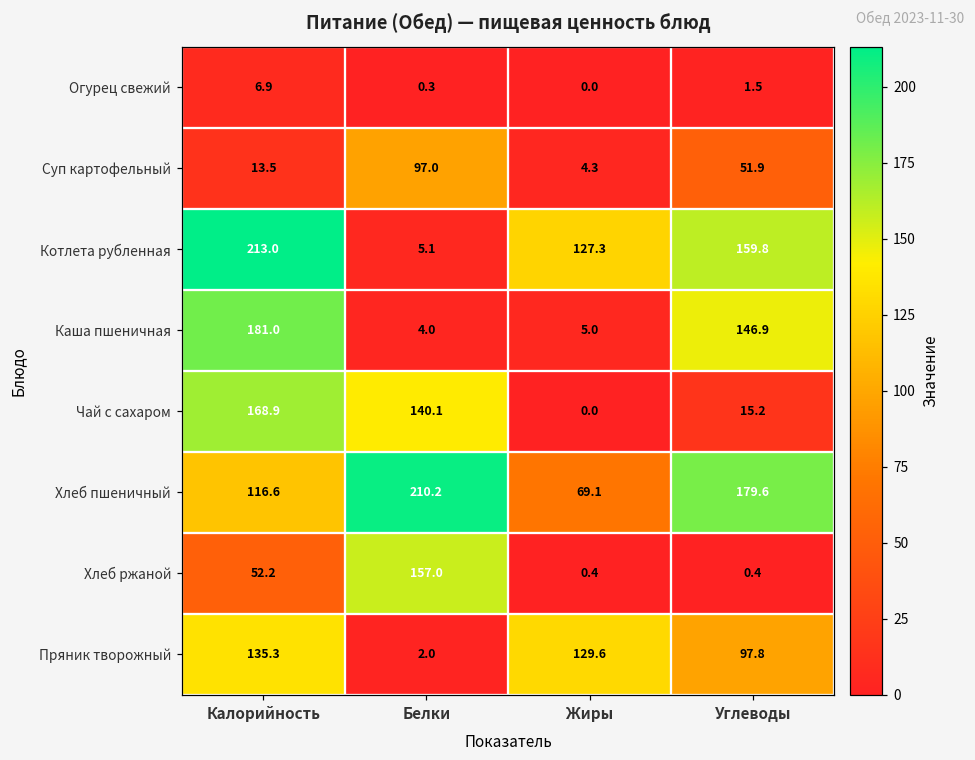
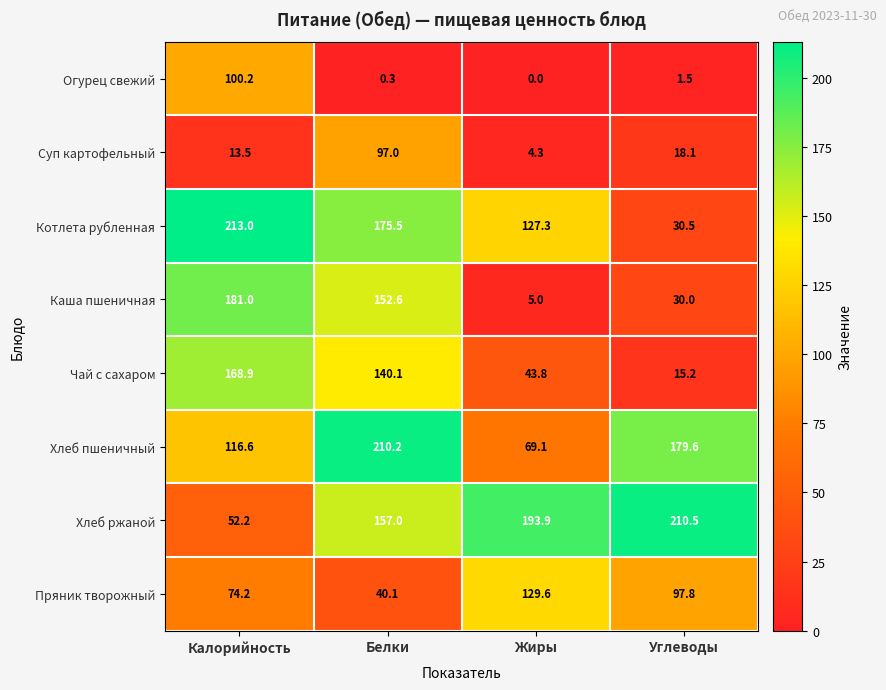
  {
    "Огурец свежий": {
-     "Калорийность": 6.9,
+     "Калорийность": 100.2,
      "Белки": 0.3,
      "Жиры": 0.0,
      "Углеводы": 1.5
    },
    "Суп картофельный": {
      "Калорийность": 13.5,
      "Белки": 97.0,
      "Жиры": 4.3,
-     "Углеводы": 51.9
+     "Углеводы": 18.1
    },
    "Котлета рубленная": {
      "Калорийность": 213.0,
-     "Белки": 5.1,
+     "Белки": 175.5,
      "Жиры": 127.3,
-     "Углеводы": 159.8
+     "Углеводы": 30.5
    },
    "Каша пшеничная": {
      "Калорийность": 181.0,
-     "Белки": 4.0,
+     "Белки": 152.6,
      "Жиры": 5.0,
-     "Углеводы": 146.9
+     "Углеводы": 30.0
    },
    "Чай с сахаром": {
      "Калорийность": 168.9,
      "Белки": 140.1,
-     "Жиры": 0.0,
+     "Жиры": 43.8,
      "Углеводы": 15.2
    },
    "Хлеб пшеничный": {
      "Калорийность": 116.6,
      "Белки": 210.2,
      "Жиры": 69.1,
      "Углеводы": 179.6
    },
    "Хлеб ржаной": {
      "Калорийность": 52.2,
      "Белки": 157.0,
-     "Жиры": 0.4,
-     "Углеводы": 0.4
+     "Жиры": 193.9,
+     "Углеводы": 210.5
    },
    "Пряник творожный": {
-     "Калорийность": 135.3,
-     "Белки": 2.0,
+     "Калорийность": 74.2,
+     "Белки": 40.1,
      "Жиры": 129.6,
      "Углеводы": 97.8
    }
  }
